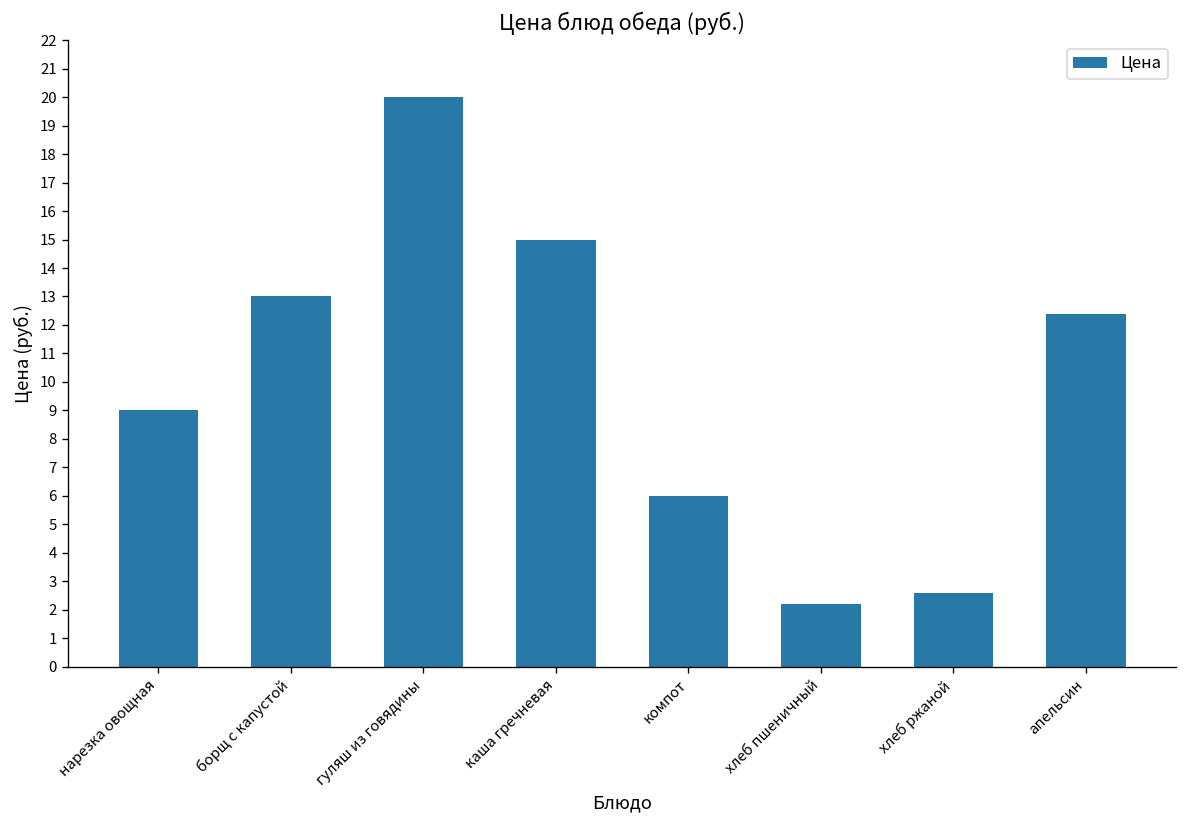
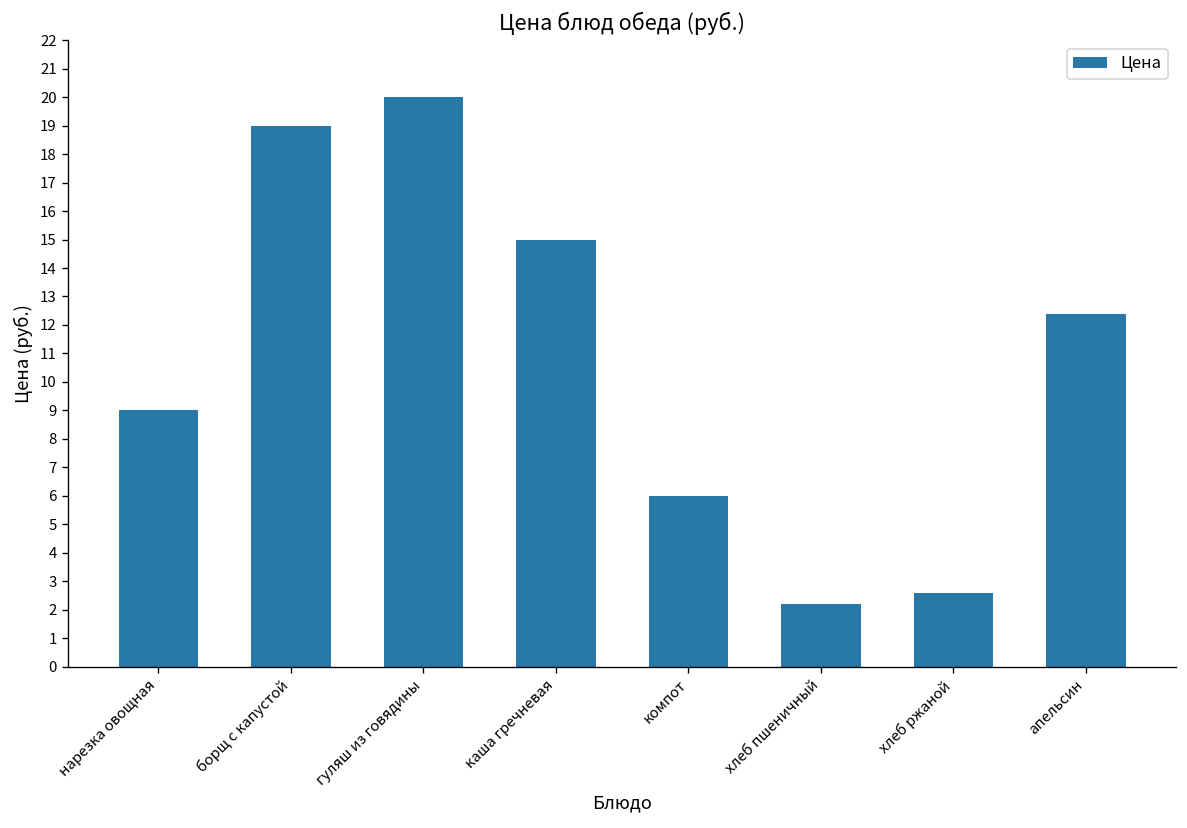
  {
    "нарезка овощная": 9,
-   "борщ с капустой": 13,
+   "борщ с капустой": 19,
    "гуляш из говядины": 20,
    "каша гречневая": 15,
    "компот": 6,
    "хлеб пшеничный": 2.2,
    "хлеб ржаной": 2.6,
    "апельсин": 12.4
  }
